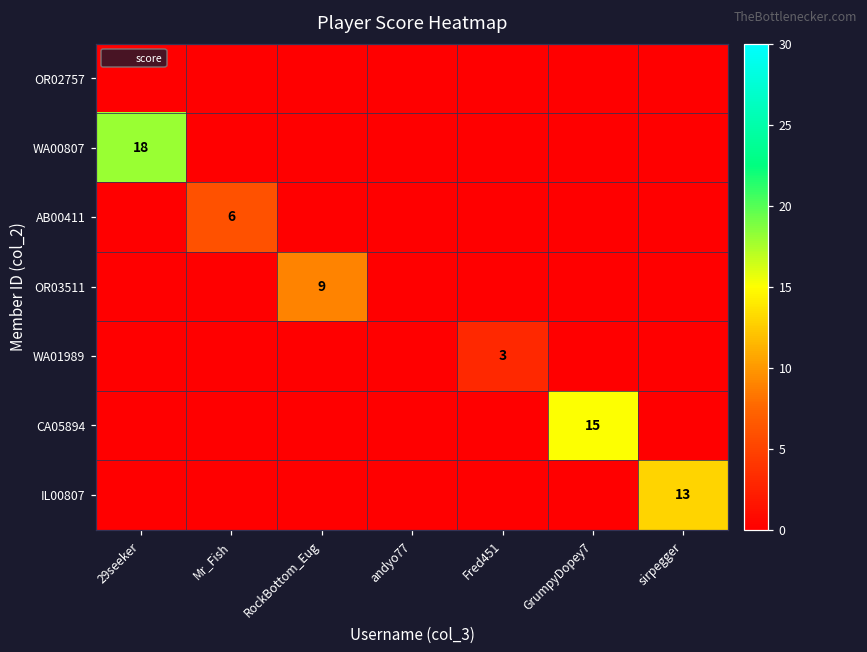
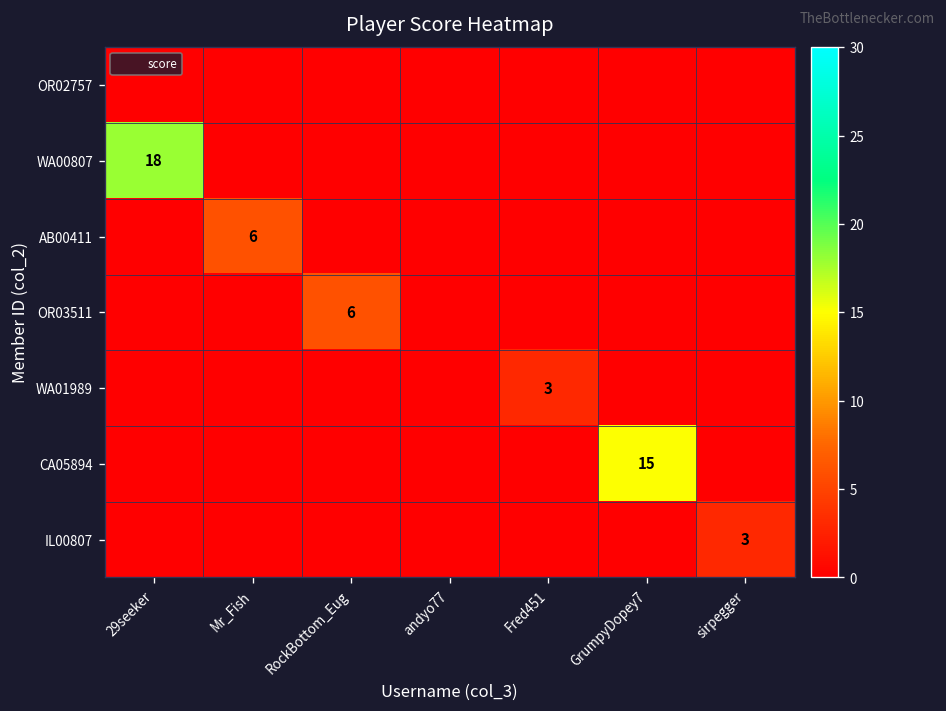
  {
    "WA00807": {
      "29seeker": 18
    },
    "AB00411": {
      "Mr_Fish": 6
    },
    "OR03511": {
-     "RockBottom_Eug": 9
+     "RockBottom_Eug": 6
    },
    "WA01989": {
      "Fred451": 3
    },
    "CA05894": {
      "GrumpyDopey7": 15
    },
    "IL00807": {
-     "sirpegger": 13
+     "sirpegger": 3
    }
  }
